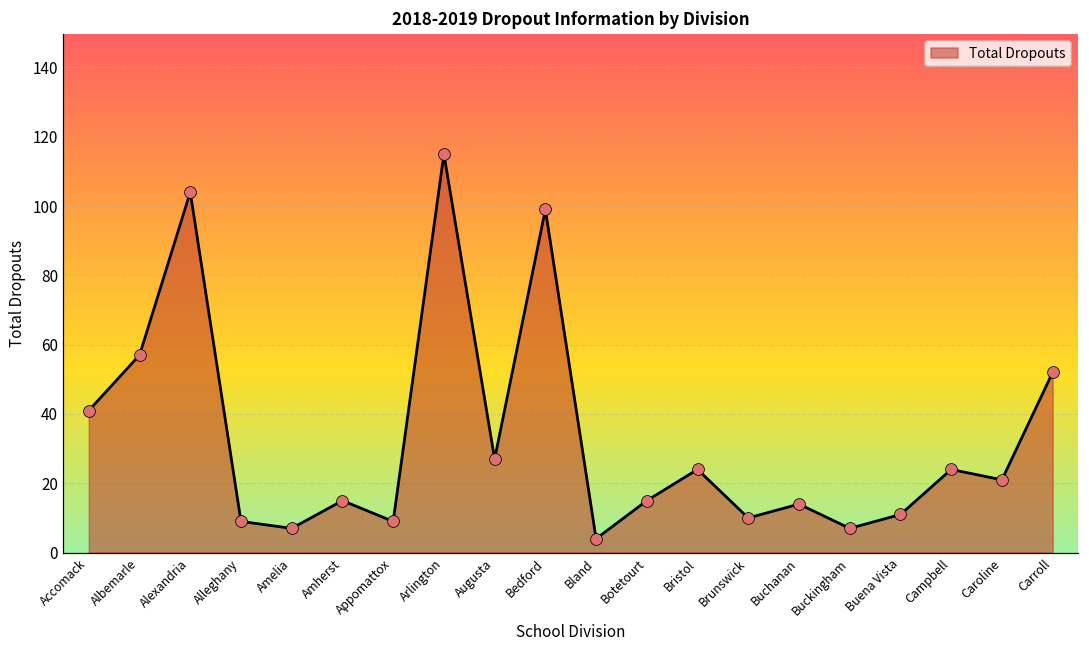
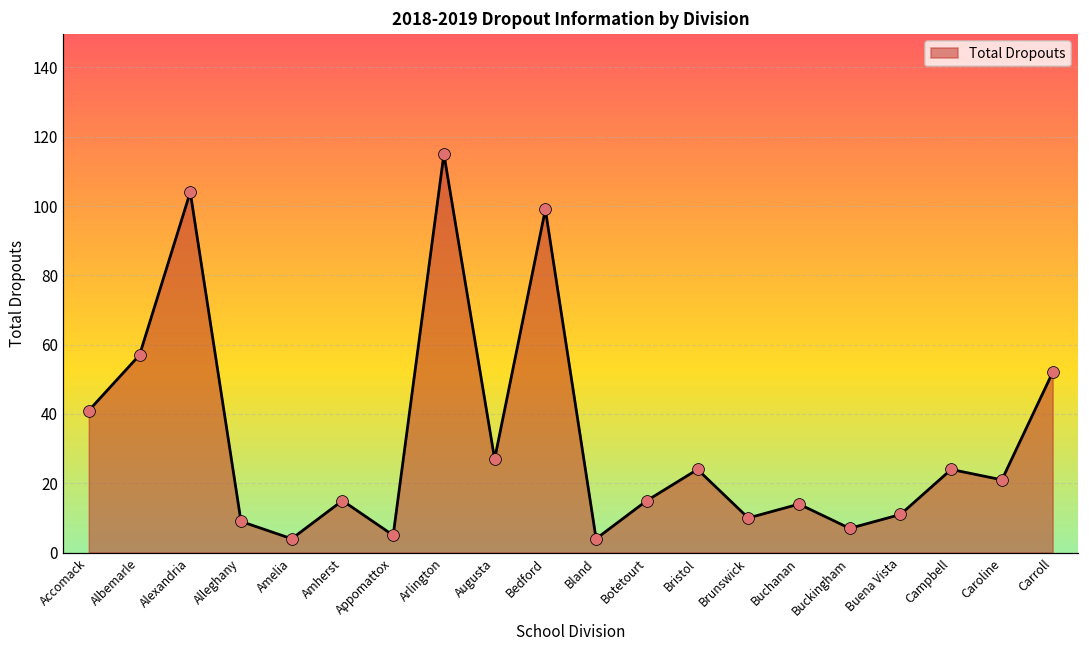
  {
    "Accomack": 41,
    "Albemarle": 57,
    "Alexandria": 104,
    "Alleghany": 9,
-   "Amelia": 7,
+   "Amelia": 4,
    "Amherst": 15,
-   "Appomattox": 9,
+   "Appomattox": 5,
    "Arlington": 115,
    "Augusta": 27,
    "Bedford": 99,
    "Bland": 4,
    "Botetourt": 15,
    "Bristol": 24,
    "Brunswick": 10,
    "Buchanan": 14,
    "Buckingham": 7,
    "Buena Vista": 11,
    "Campbell": 24,
    "Caroline": 21,
    "Carroll": 52
  }
